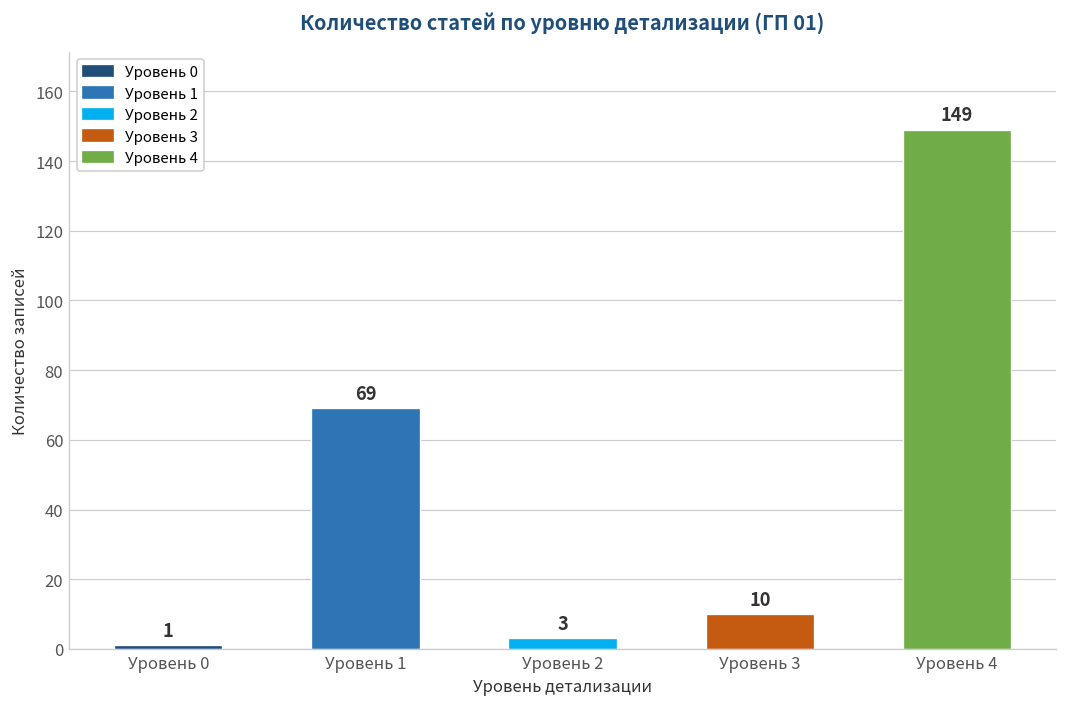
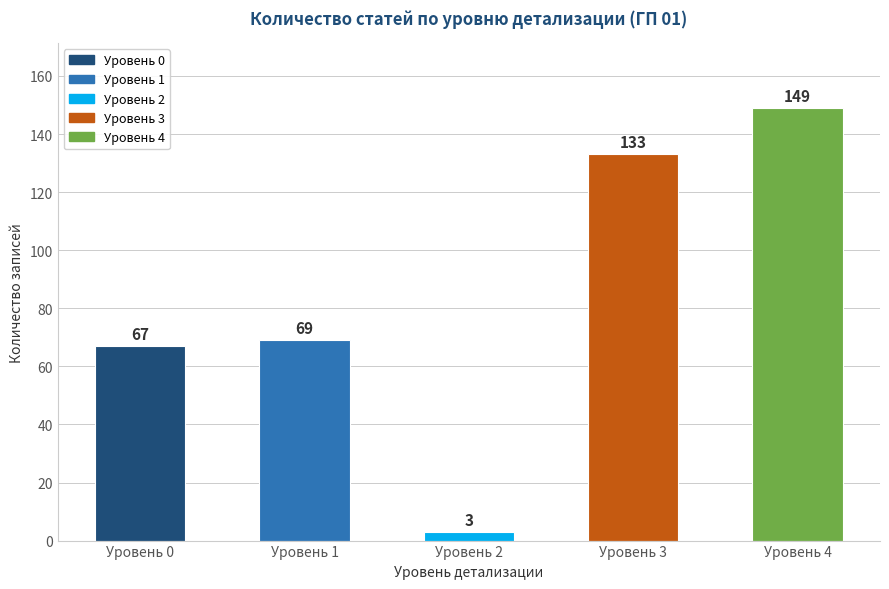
  {
-   "Уровень 0": 1,
+   "Уровень 0": 67,
    "Уровень 1": 69,
    "Уровень 2": 3,
-   "Уровень 3": 10,
+   "Уровень 3": 133,
    "Уровень 4": 149
  }
